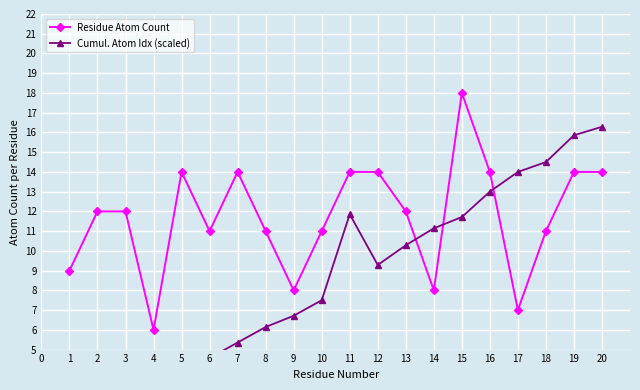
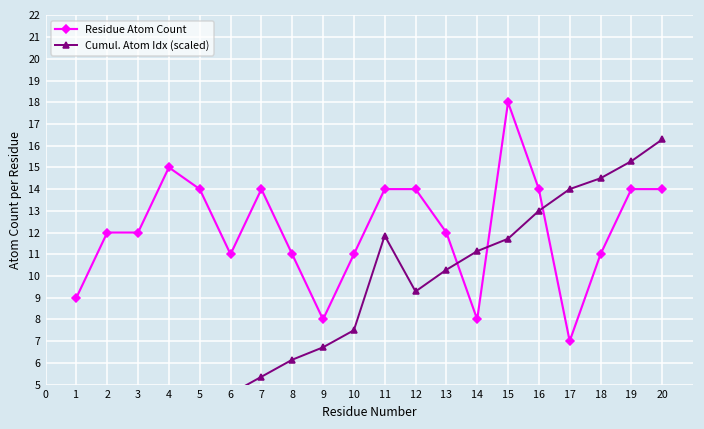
  {
    "Residue Atom Count": {
      "1": 9,
      "2": 12,
      "3": 12,
-     "4": 6,
+     "4": 15,
      "5": 14,
      "6": 11,
      "7": 14,
      "8": 11,
      "9": 8,
      "10": 11,
      "11": 14,
      "12": 14,
      "13": 12,
      "14": 8,
      "15": 18,
      "16": 14,
      "17": 7,
      "18": 11,
      "19": 14,
      "20": 14
    },
    "Cumul. Atom Idx (scaled)": {
      "7": 5.4,
      "8": 6.1,
      "9": 6.7,
      "10": 7.5,
      "11": 11.9,
      "12": 9.3,
      "13": 10.3,
      "14": 11.1,
      "15": 11.7,
      "16": 13.0,
      "17": 14.0,
      "18": 14.5,
-     "19": 15.9,
+     "19": 15.3,
      "20": 16.3
    }
  }
